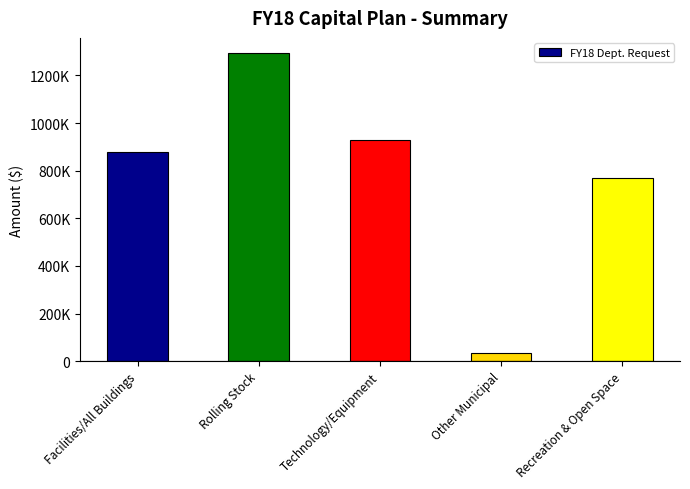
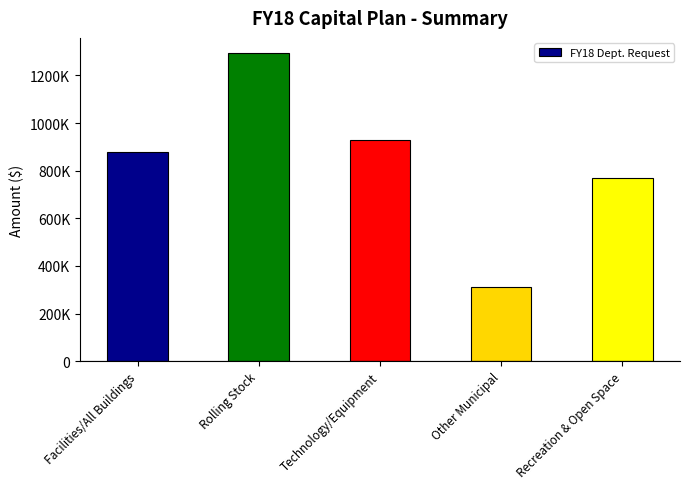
  {
    "Facilities/All Buildings": 880000,
    "Rolling Stock": 1290000,
    "Technology/Equipment": 930000,
-   "Other Municipal": 30000,
+   "Other Municipal": 310000,
    "Recreation & Open Space": 770000
  }
